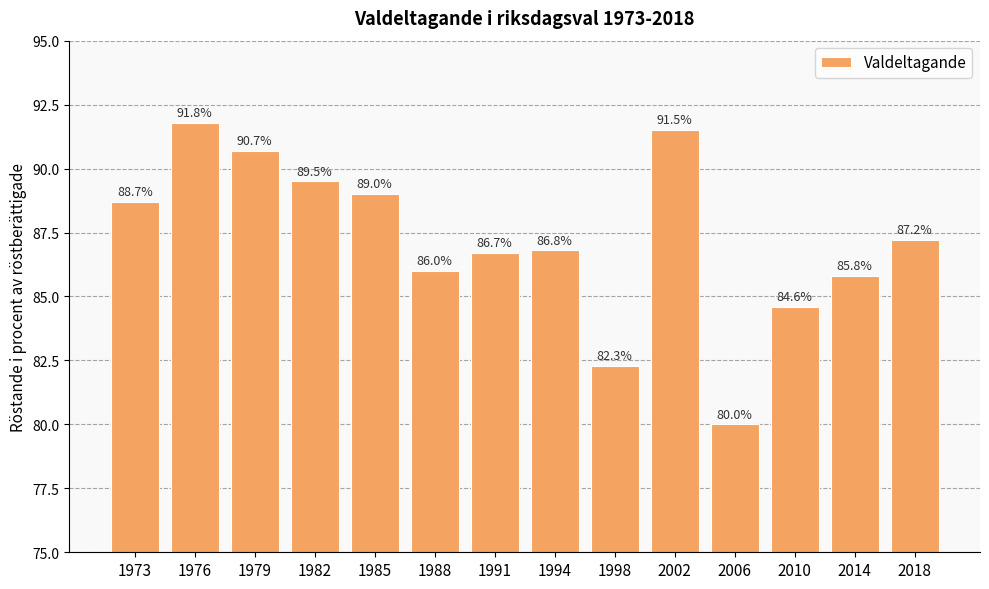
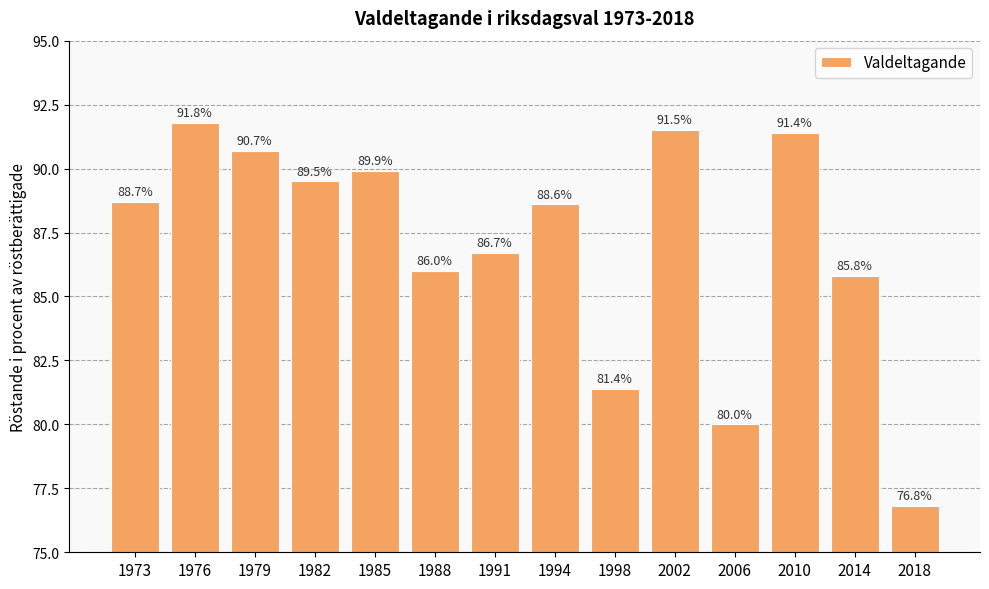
  {
    "1973": "88.7%",
    "1976": "91.8%",
    "1979": "90.7%",
    "1982": "89.5%",
-   "1985": "89.0%",
+   "1985": "89.9%",
    "1988": "86.0%",
    "1991": "86.7%",
-   "1994": "86.8%",
-   "1998": "82.3%",
+   "1994": "88.6%",
+   "1998": "81.4%",
    "2002": "91.5%",
    "2006": "80.0%",
-   "2010": "84.6%",
+   "2010": "91.4%",
    "2014": "85.8%",
-   "2018": "87.2%"
+   "2018": "76.8%"
  }
